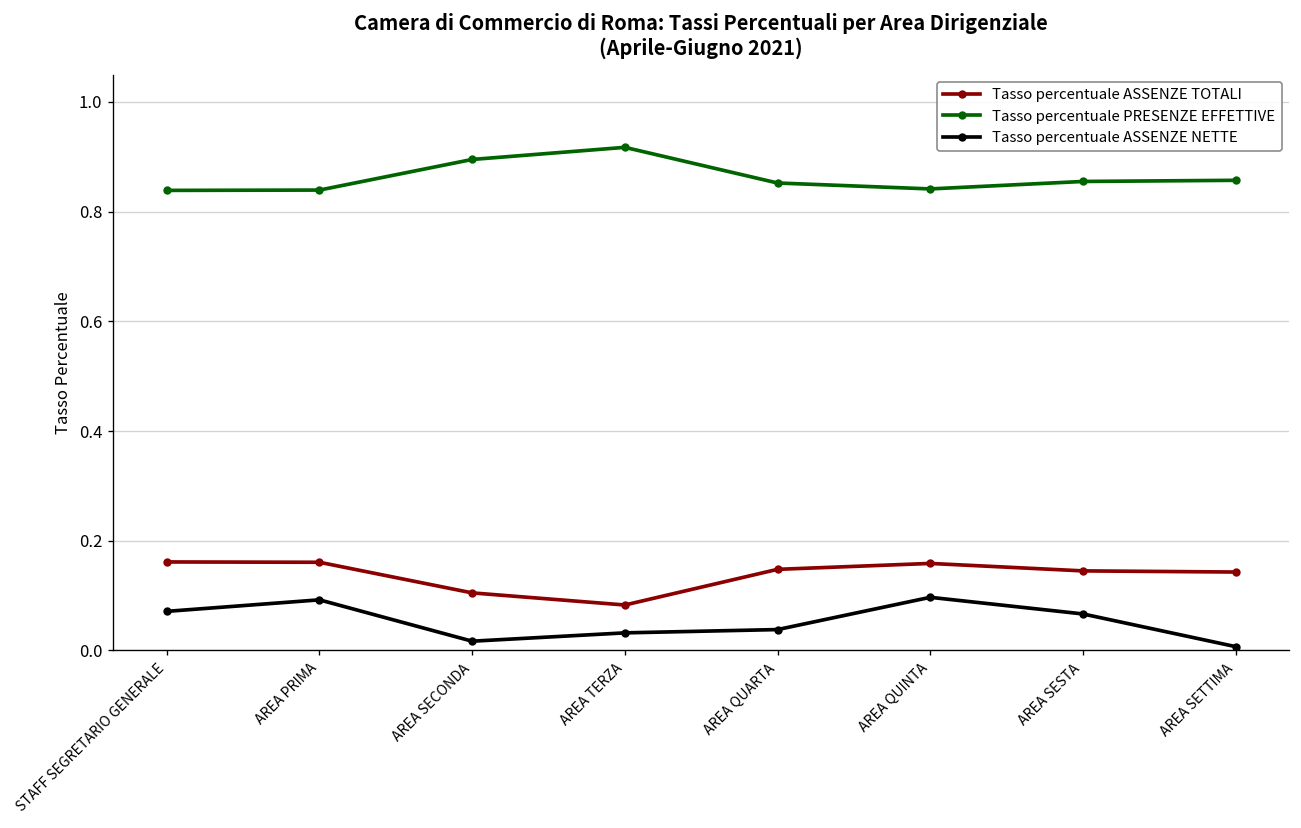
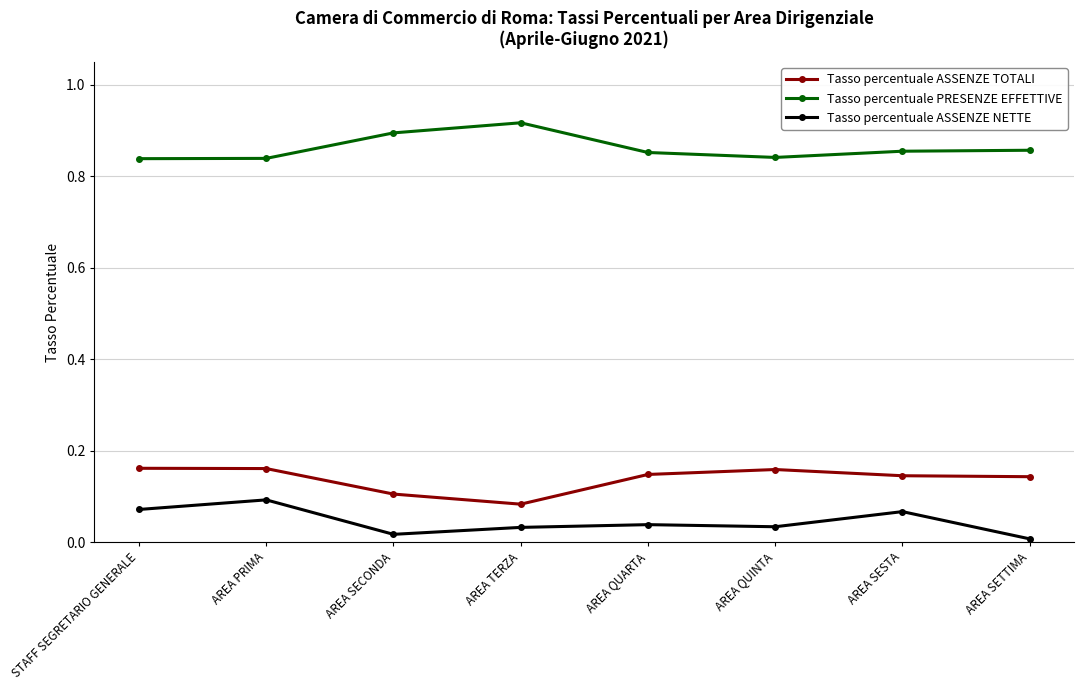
  {
    "Tasso percentuale ASSENZE TOTALI": {
      "STAFF SEGRETARIO GENERALE": 0.16,
      "AREA PRIMA": 0.16,
      "AREA SECONDA": 0.10,
      "AREA TERZA": 0.08,
      "AREA QUARTA": 0.15,
      "AREA QUINTA": 0.16,
      "AREA SESTA": 0.15,
      "AREA SETTIMA": 0.14
    },
    "Tasso percentuale PRESENZE EFFETTIVE": {
      "STAFF SEGRETARIO GENERALE": 0.84,
      "AREA PRIMA": 0.84,
      "AREA SECONDA": 0.90,
      "AREA TERZA": 0.92,
      "AREA QUARTA": 0.85,
      "AREA QUINTA": 0.84,
      "AREA SESTA": 0.86,
      "AREA SETTIMA": 0.86
    },
    "Tasso percentuale ASSENZE NETTE": {
      "STAFF SEGRETARIO GENERALE": 0.07,
      "AREA PRIMA": 0.09,
      "AREA SECONDA": 0.02,
      "AREA TERZA": 0.03,
      "AREA QUARTA": 0.04,
-     "AREA QUINTA": 0.10,
+     "AREA QUINTA": 0.03,
      "AREA SESTA": 0.07,
      "AREA SETTIMA": 0.01
    }
  }
